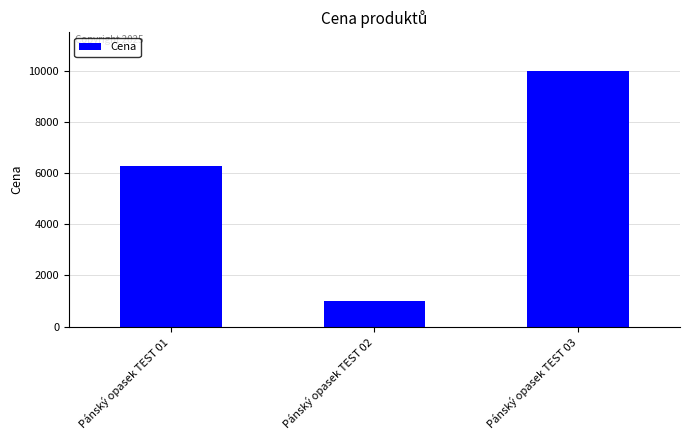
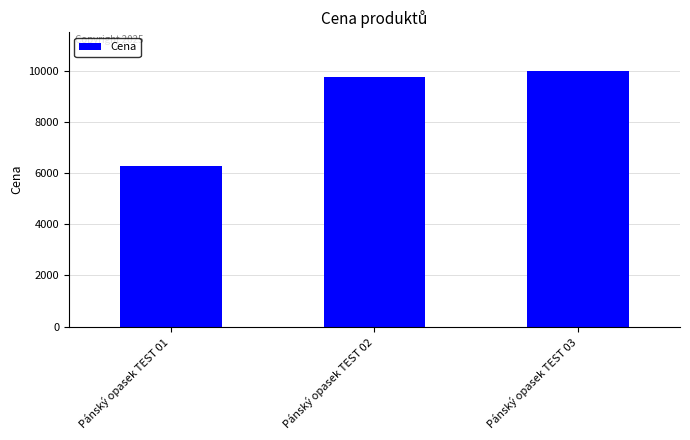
  {
    "Pánský opasek TEST 01": 6300,
-   "Pánský opasek TEST 02": 1000,
+   "Pánský opasek TEST 02": 9700,
    "Pánský opasek TEST 03": 10000
  }
